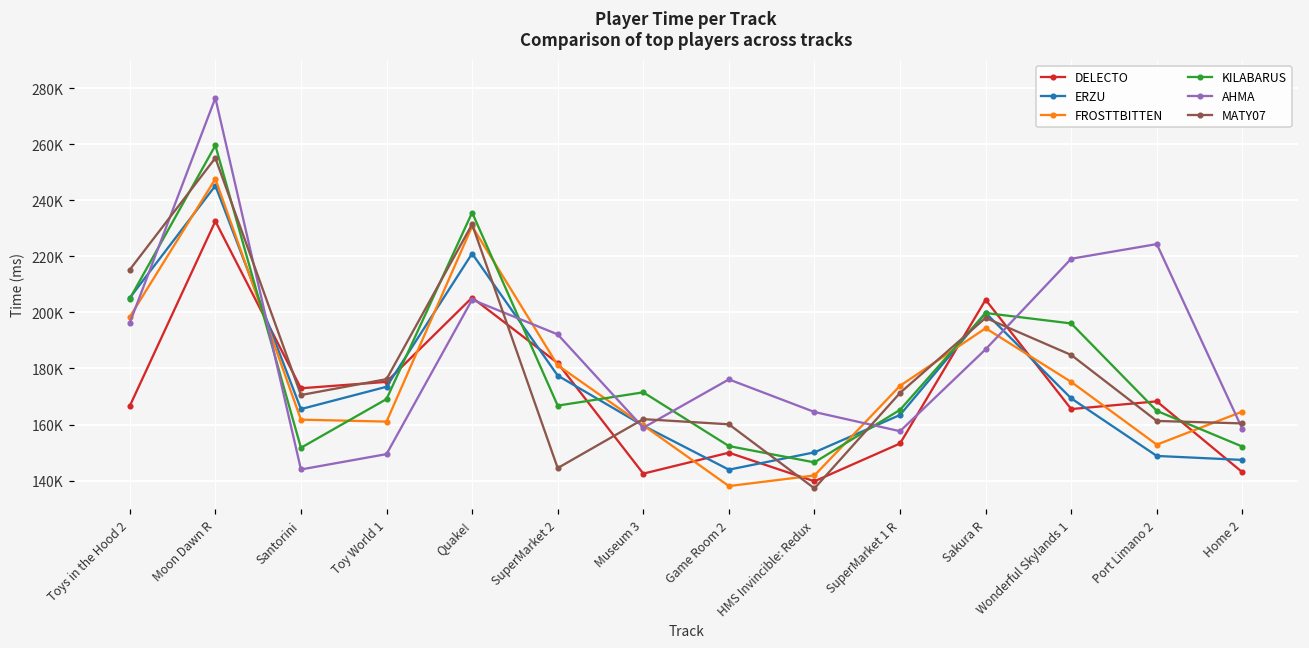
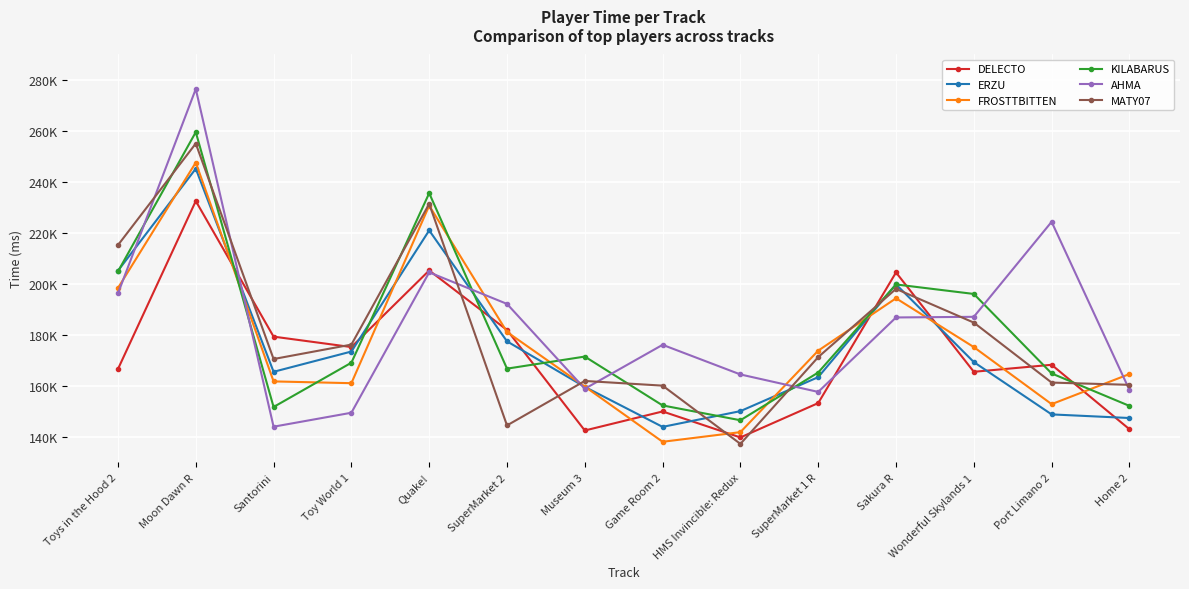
  {
    "DELECTO": {
      "Toys in the Hood 2": 167000,
      "Moon Dawn R": 233000,
-     "Santorini": 173000,
+     "Santorini": 179000,
      "Museum 3": 142000,
      "Game Room 2": 150000,
      "HMS Invincible: Redux": 140000,
      "SuperMarket 1 R": 153000,
      "Sakura R": 205000,
      "Wonderful Skylands 1": 166000,
      "Port Limano 2": 168000,
      "Home 2": 143000
    },
    "ERZU": {
      "Moon Dawn R": 245000,
      "Santorini": 166000,
      "Toy World 1": 173000,
      "Quake!": 221000,
      "SuperMarket 2": 177000,
      "Game Room 2": 144000,
      "HMS Invincible: Redux": 150000,
      "SuperMarket 1 R": 163000,
      "Wonderful Skylands 1": 169000,
      "Port Limano 2": 149000,
      "Home 2": 147000
    },
    "FROSTTBITTEN": {
      "Toys in the Hood 2": 198000,
      "Moon Dawn R": 248000,
      "Santorini": 162000,
      "Toy World 1": 161000,
      "Game Room 2": 138000,
      "HMS Invincible: Redux": 142000,
      "SuperMarket 1 R": 174000,
      "Sakura R": 194000,
      "Wonderful Skylands 1": 175000,
      "Port Limano 2": 153000,
      "Home 2": 165000
    },
    "KILABARUS": {
      "Moon Dawn R": 260000,
      "Santorini": 152000,
      "Toy World 1": 169000,
      "Quake!": 236000,
      "SuperMarket 2": 167000,
      "Museum 3": 171000,
      "Game Room 2": 152000,
      "HMS Invincible: Redux": 147000,
      "SuperMarket 1 R": 165000,
      "Wonderful Skylands 1": 196000,
      "Port Limano 2": 165000,
      "Home 2": 152000
    },
    "AHMA": {
      "Toys in the Hood 2": 196000,
      "Moon Dawn R": 276000,
      "Santorini": 144000,
      "Toy World 1": 149000,
      "SuperMarket 2": 192000,
      "Game Room 2": 176000,
      "HMS Invincible: Redux": 164000,
      "SuperMarket 1 R": 158000,
      "Sakura R": 187000,
-     "Wonderful Skylands 1": 219000,
+     "Wonderful Skylands 1": 187000,
      "Port Limano 2": 224000,
      "Home 2": 158000
    },
    "MATY07": {
      "Toys in the Hood 2": 215000,
      "Moon Dawn R": 255000,
      "Santorini": 171000,
      "SuperMarket 2": 144000,
      "Museum 3": 162000,
      "Game Room 2": 160000,
      "HMS Invincible: Redux": 137000,
      "SuperMarket 1 R": 171000,
      "Sakura R": 198000,
      "Wonderful Skylands 1": 185000,
      "Port Limano 2": 161000,
      "Home 2": 160000
    }
  }
